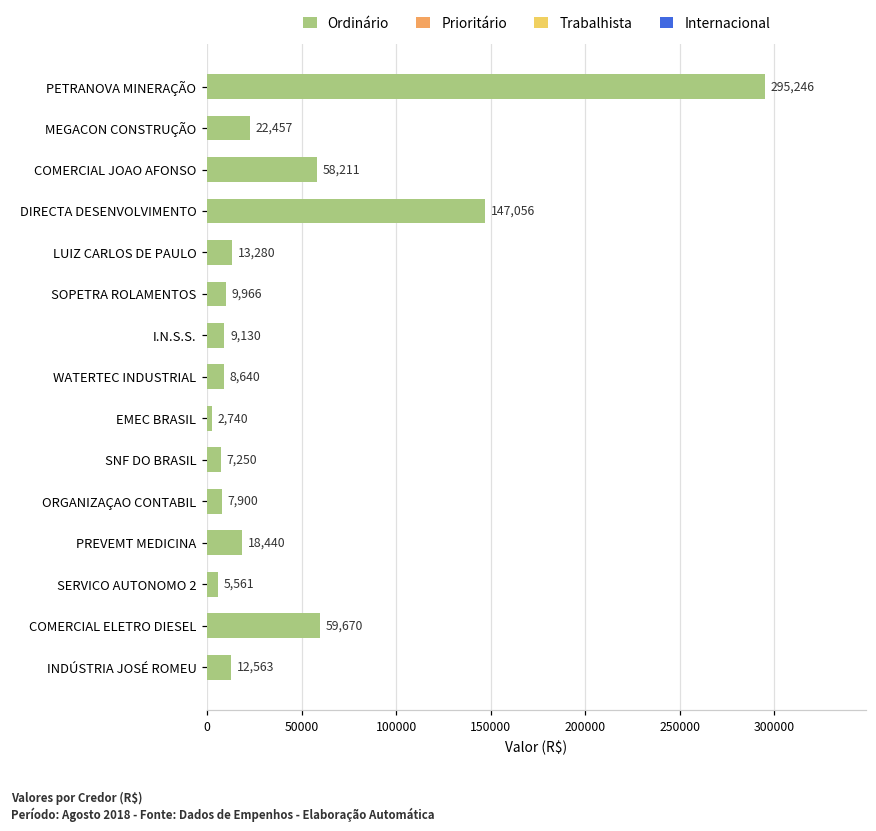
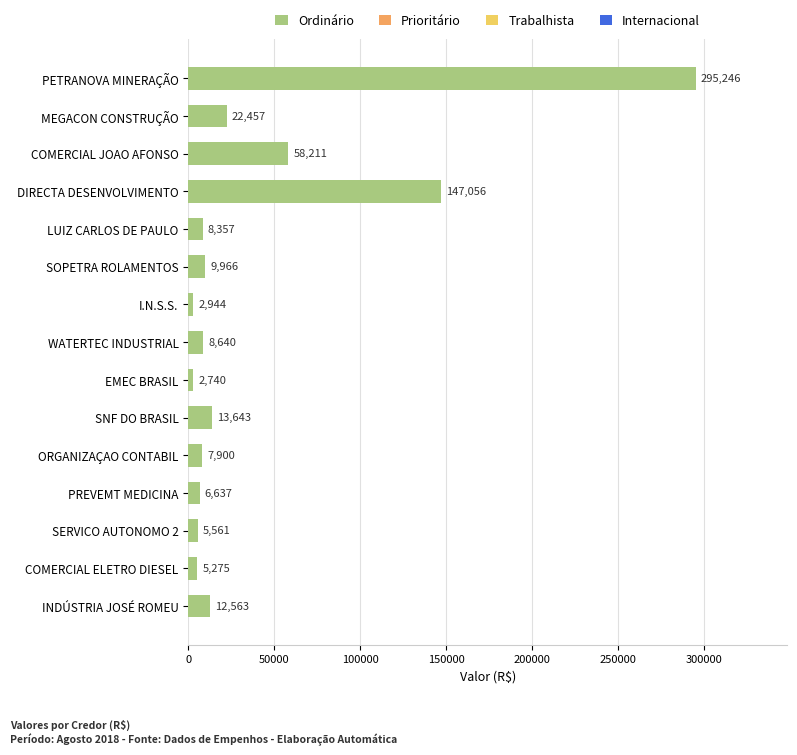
  {
    "PETRANOVA MINERAÇÃO": "295,246",
    "MEGACON CONSTRUÇÃO": "22,457",
    "COMERCIAL JOAO AFONSO": "58,211",
    "DIRECTA DESENVOLVIMENTO": "147,056",
-   "LUIZ CARLOS DE PAULO": "13,280",
+   "LUIZ CARLOS DE PAULO": "8,357",
    "SOPETRA ROLAMENTOS": "9,966",
-   "I.N.S.S.": "9,130",
+   "I.N.S.S.": "2,944",
    "WATERTEC INDUSTRIAL": "8,640",
    "EMEC BRASIL": "2,740",
-   "SNF DO BRASIL": "7,250",
+   "SNF DO BRASIL": "13,643",
    "ORGANIZAÇAO CONTABIL": "7,900",
-   "PREVEMT MEDICINA": "18,440",
+   "PREVEMT MEDICINA": "6,637",
    "SERVICO AUTONOMO 2": "5,561",
-   "COMERCIAL ELETRO DIESEL": "59,670",
+   "COMERCIAL ELETRO DIESEL": "5,275",
    "INDÚSTRIA JOSÉ ROMEU": "12,563"
  }
